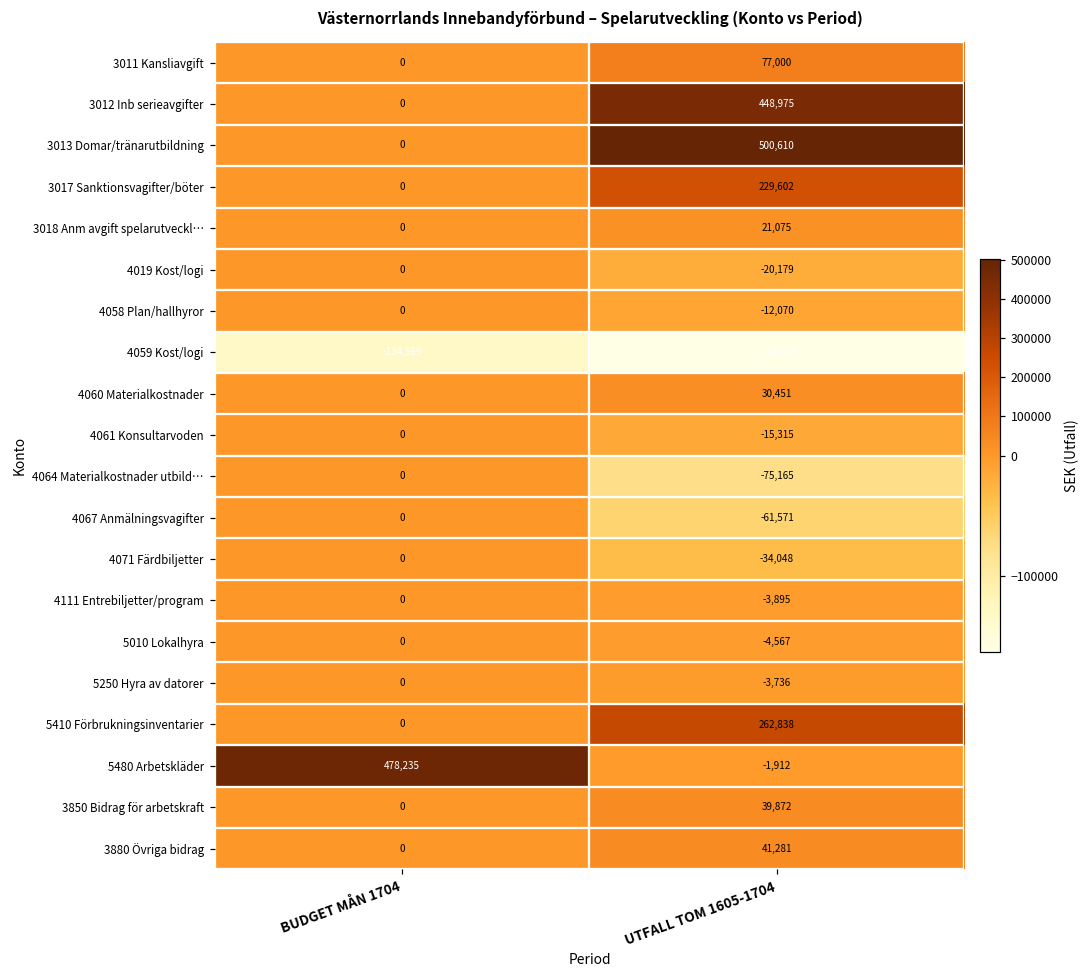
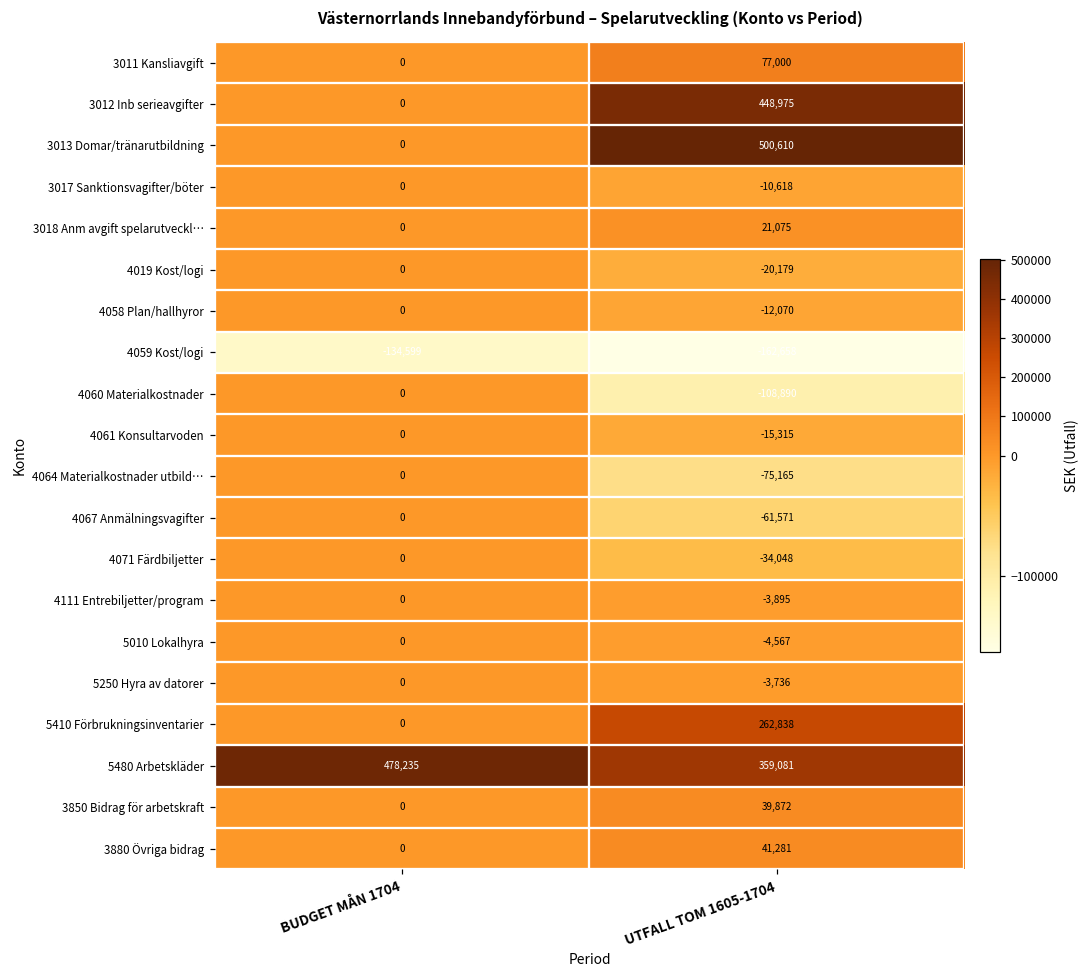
  {
    "3011 Kansliavgift": {
      "BUDGET MÅN 1704": "0",
      "UTFALL TOM 1605-1704": "77,000"
    },
    "3012 Inb serieavgifter": {
      "BUDGET MÅN 1704": "0",
      "UTFALL TOM 1605-1704": "448,975"
    },
    "3013 Domar/tränarutbildning": {
      "BUDGET MÅN 1704": "0",
      "UTFALL TOM 1605-1704": "500,610"
    },
    "3017 Sanktionsvagifter/böter": {
      "BUDGET MÅN 1704": "0",
-     "UTFALL TOM 1605-1704": "229,602"
+     "UTFALL TOM 1605-1704": "-10,618"
    },
    "3018 Anm avgift spelarutveckl…": {
      "BUDGET MÅN 1704": "0",
      "UTFALL TOM 1605-1704": "21,075"
    },
    "4019 Kost/logi": {
      "BUDGET MÅN 1704": "0",
      "UTFALL TOM 1605-1704": "-20,179"
    },
    "4058 Plan/hallhyror": {
      "BUDGET MÅN 1704": "0",
      "UTFALL TOM 1605-1704": "-12,070"
    },
    "4059 Kost/logi": {
      "BUDGET MÅN 1704": "-134,599"
    },
    "4060 Materialkostnader": {
      "BUDGET MÅN 1704": "0",
-     "UTFALL TOM 1605-1704": "30,451"
+     "UTFALL TOM 1605-1704": "-108,890"
    },
    "4061 Konsultarvoden": {
      "BUDGET MÅN 1704": "0",
      "UTFALL TOM 1605-1704": "-15,315"
    },
    "4064 Materialkostnader utbild…": {
      "BUDGET MÅN 1704": "0",
      "UTFALL TOM 1605-1704": "-75,165"
    },
    "4067 Anmälningsvagifter": {
      "BUDGET MÅN 1704": "0",
      "UTFALL TOM 1605-1704": "-61,571"
    },
    "4071 Färdbiljetter": {
      "BUDGET MÅN 1704": "0",
      "UTFALL TOM 1605-1704": "-34,048"
    },
    "4111 Entrebiljetter/program": {
      "BUDGET MÅN 1704": "0",
      "UTFALL TOM 1605-1704": "-3,895"
    },
    "5010 Lokalhyra": {
      "BUDGET MÅN 1704": "0",
      "UTFALL TOM 1605-1704": "-4,567"
    },
    "5250 Hyra av datorer": {
      "BUDGET MÅN 1704": "0",
      "UTFALL TOM 1605-1704": "-3,736"
    },
    "5410 Förbrukningsinventarier": {
      "BUDGET MÅN 1704": "0",
      "UTFALL TOM 1605-1704": "262,838"
    },
    "5480 Arbetskläder": {
      "BUDGET MÅN 1704": "478,235",
-     "UTFALL TOM 1605-1704": "-1,912"
+     "UTFALL TOM 1605-1704": "359,081"
    },
    "3850 Bidrag för arbetskraft": {
      "BUDGET MÅN 1704": "0",
      "UTFALL TOM 1605-1704": "39,872"
    },
    "3880 Övriga bidrag": {
      "BUDGET MÅN 1704": "0",
      "UTFALL TOM 1605-1704": "41,281"
    }
  }
